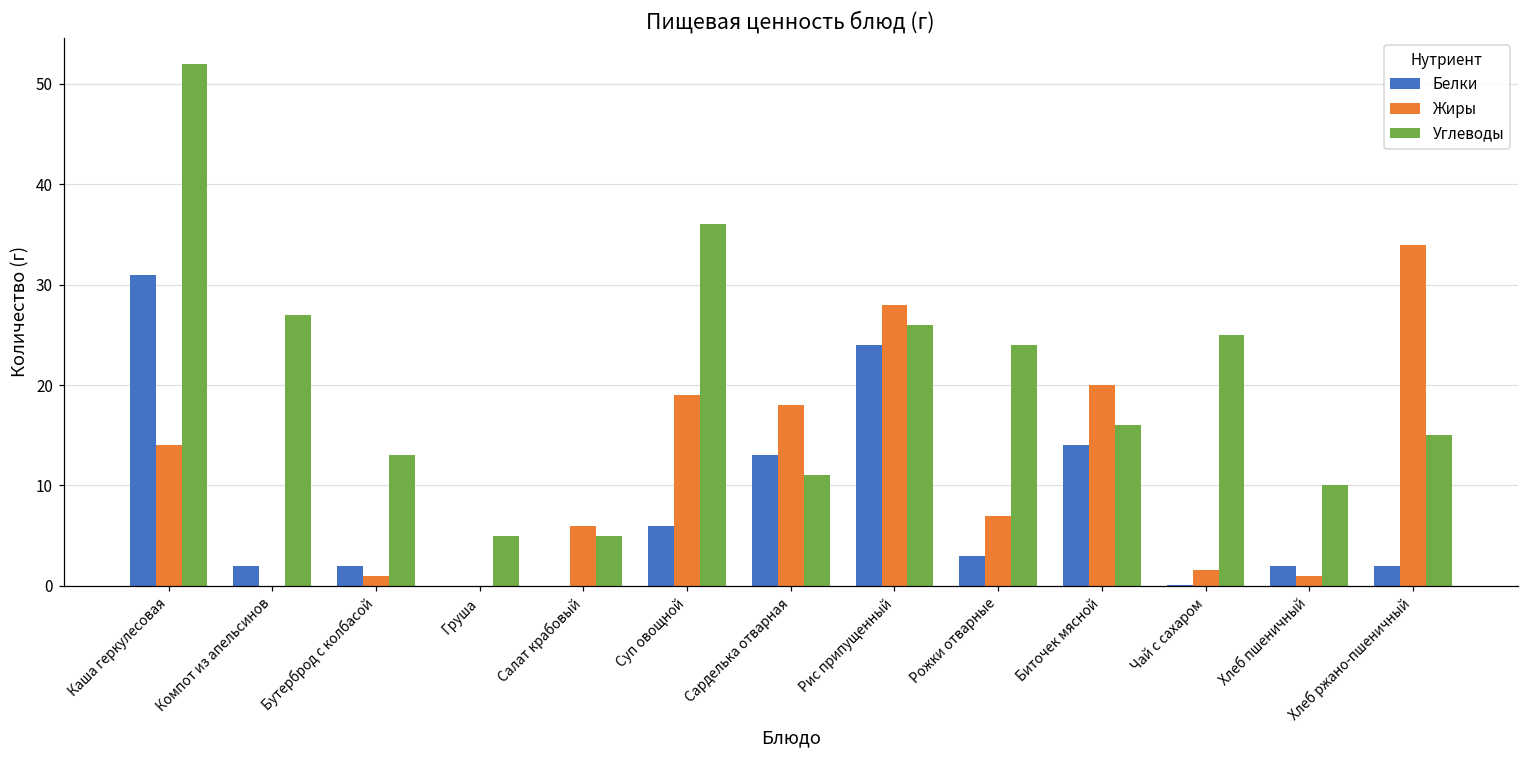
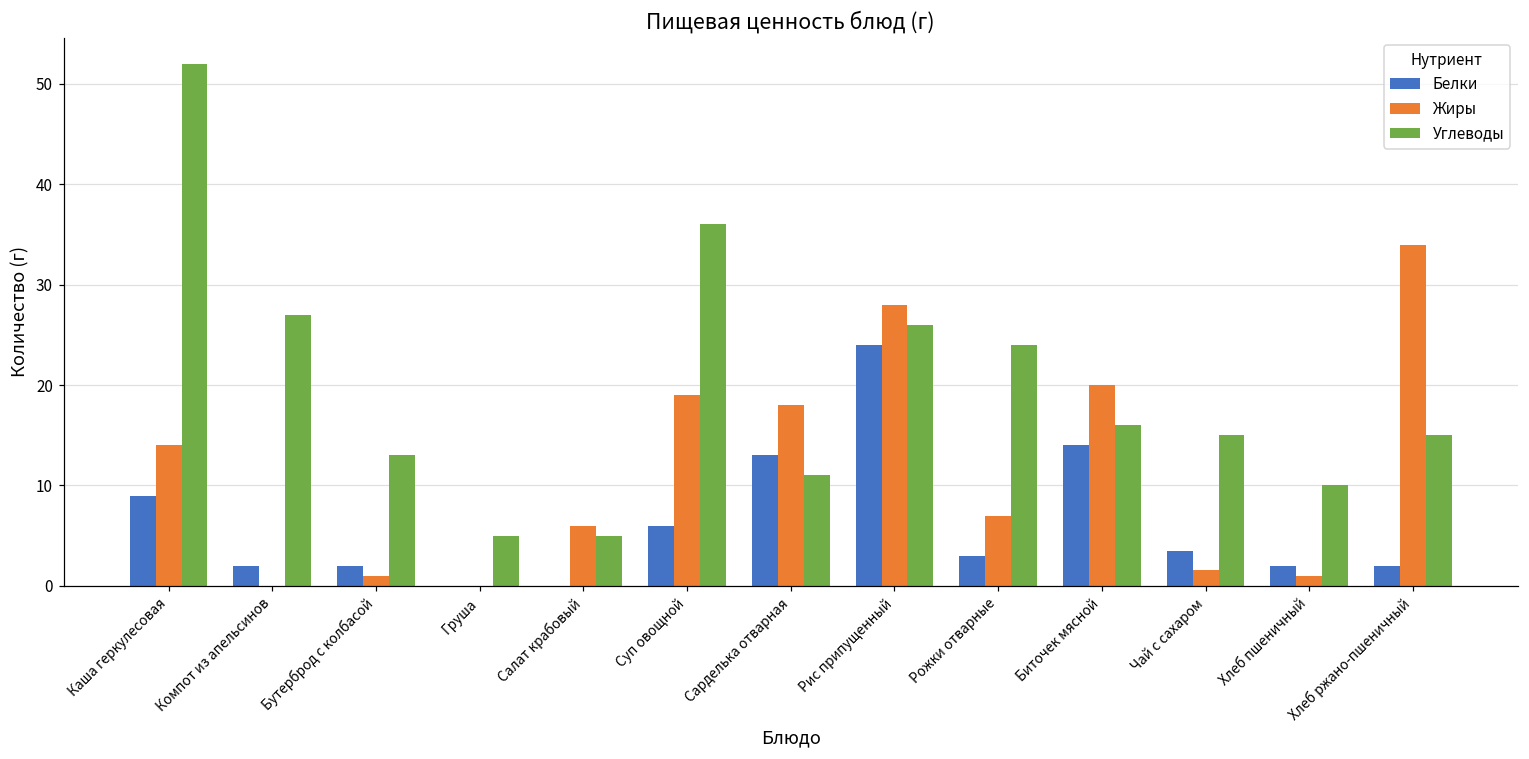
  {
    "Белки": {
-     "Каша геркулесовая": 31,
+     "Каша геркулесовая": 9,
      "Компот из апельсинов": 2,
      "Бутерброд с колбасой": 2,
      "Груша": 0,
      "Салат крабовый": 0,
      "Суп овощной": 6,
      "Сарделька отварная": 13,
      "Рис припущенный": 24,
      "Рожки отварные": 3,
      "Биточек мясной": 14,
-     "Чай с сахаром": 0,
+     "Чай с сахаром": 3,
      "Хлеб пшеничный": 2,
      "Хлеб ржано-пшеничный": 2
    },
    "Жиры": {
      "Каша геркулесовая": 14,
      "Компот из апельсинов": 0,
      "Бутерброд с колбасой": 1,
      "Груша": 0,
      "Салат крабовый": 6,
      "Суп овощной": 19,
      "Сарделька отварная": 18,
      "Рис припущенный": 28,
      "Рожки отварные": 7,
      "Биточек мясной": 20,
      "Чай с сахаром": 2,
      "Хлеб пшеничный": 1,
      "Хлеб ржано-пшеничный": 34
    },
    "Углеводы": {
      "Каша геркулесовая": 52,
      "Компот из апельсинов": 27,
      "Бутерброд с колбасой": 13,
      "Груша": 5,
      "Салат крабовый": 5,
      "Суп овощной": 36,
      "Сарделька отварная": 11,
      "Рис припущенный": 26,
      "Рожки отварные": 24,
      "Биточек мясной": 16,
-     "Чай с сахаром": 25,
+     "Чай с сахаром": 15,
      "Хлеб пшеничный": 10,
      "Хлеб ржано-пшеничный": 15
    }
  }
